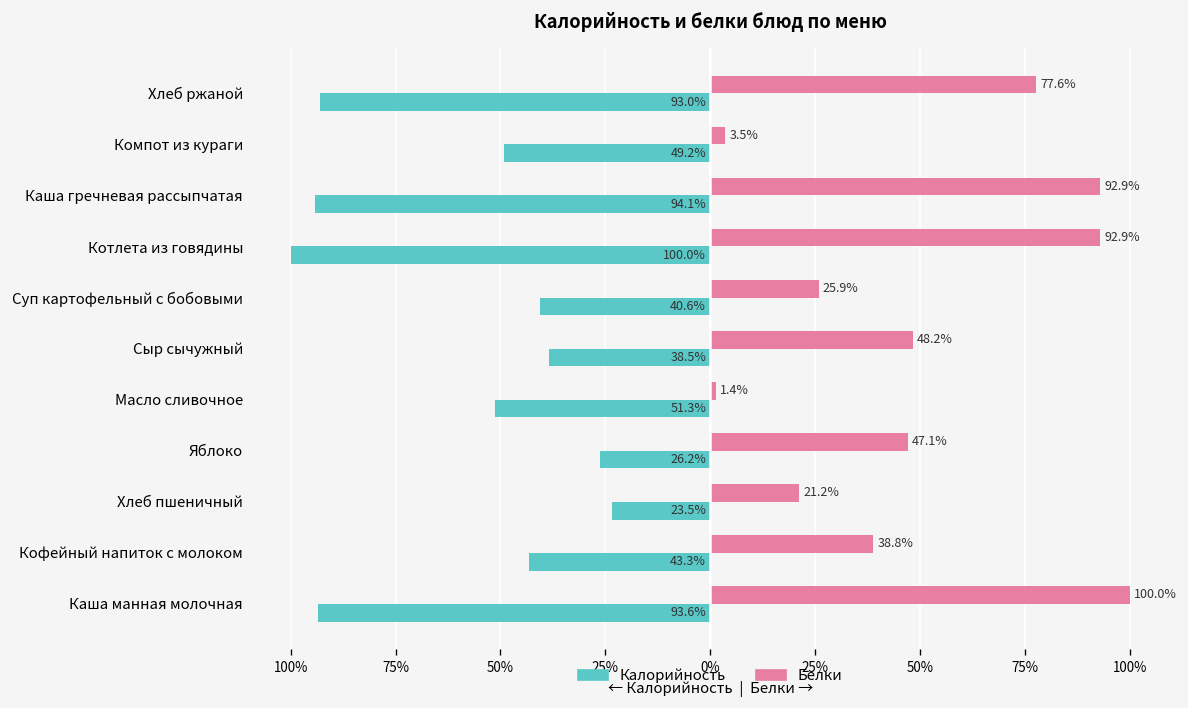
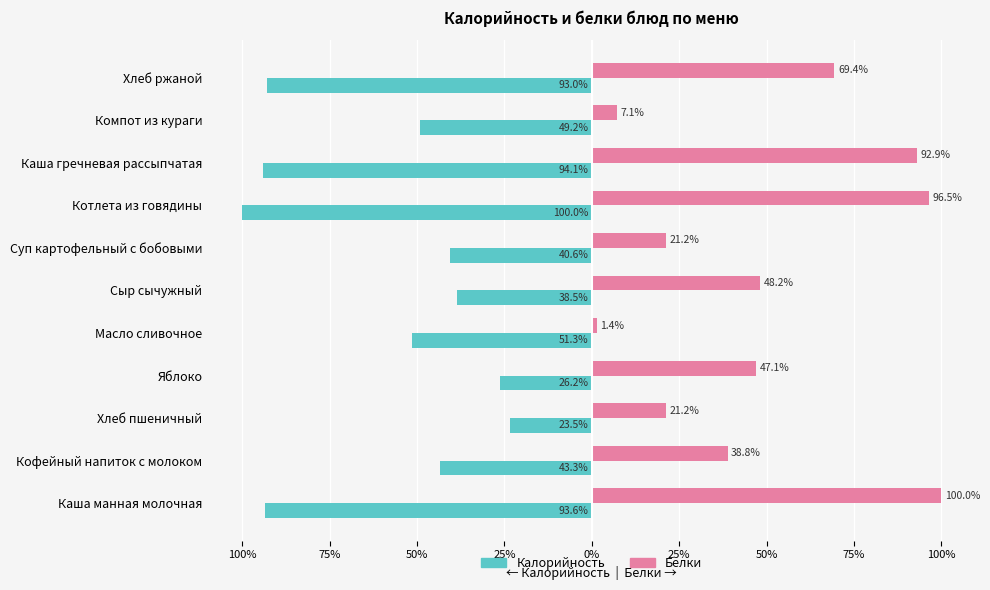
  {
    "Белки": {
-     "Хлеб ржаной": "77.6%",
-     "Компот из кураги": "3.5%",
+     "Хлеб ржаной": "69.4%",
+     "Компот из кураги": "7.1%",
      "Каша гречневая рассыпчатая": "92.9%",
-     "Котлета из говядины": "92.9%",
-     "Суп картофельный с бобовыми": "25.9%",
+     "Котлета из говядины": "96.5%",
+     "Суп картофельный с бобовыми": "21.2%",
      "Сыр сычужный": "48.2%",
      "Масло сливочное": "1.4%",
      "Яблоко": "47.1%",
      "Хлеб пшеничный": "21.2%",
      "Кофейный напиток с молоком": "38.8%",
      "Каша манная молочная": "100.0%"
    }
  }
